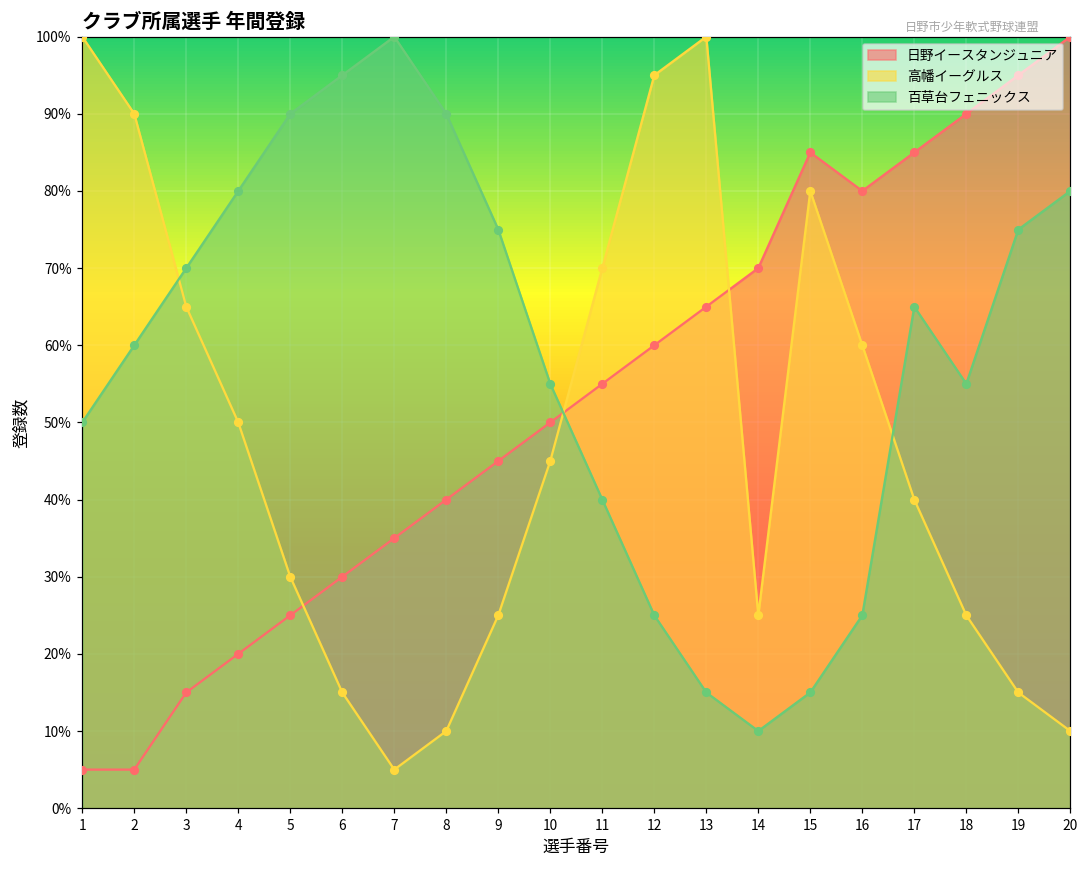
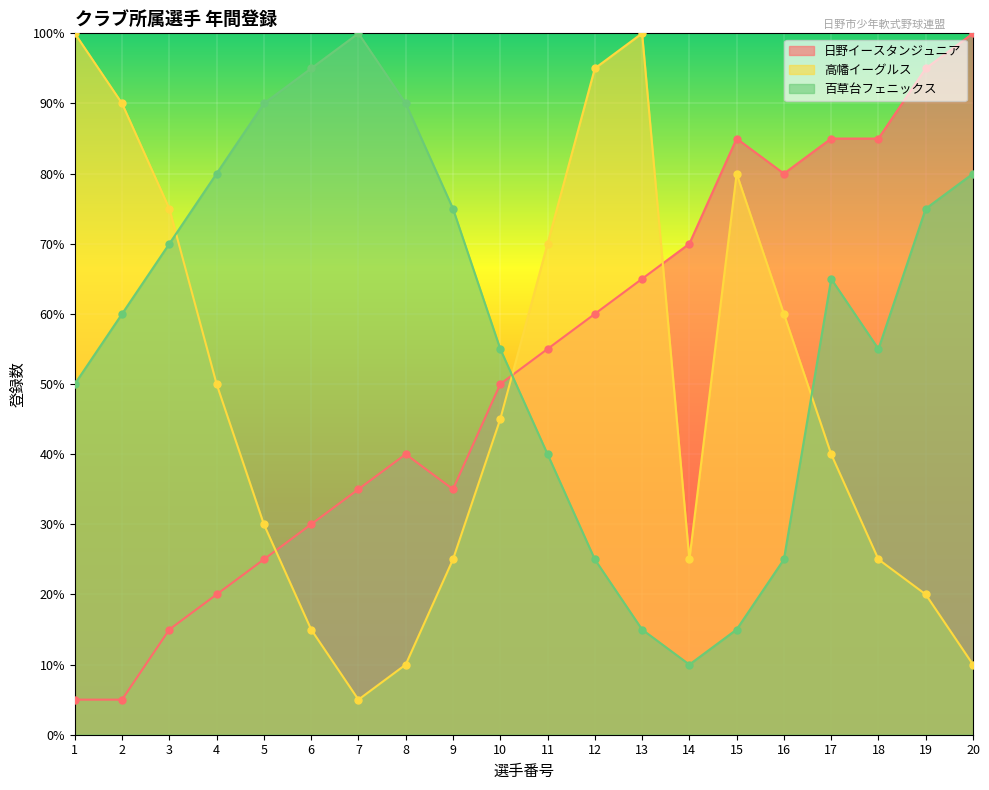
  {
    "日野イースタンジュニア": {
      "1": "5%",
      "2": "5%",
      "3": "15%",
      "4": "20%",
      "5": "25%",
      "6": "30%",
      "7": "35%",
      "8": "40%",
-     "9": "45%",
+     "9": "35%",
      "10": "50%",
      "11": "55%",
      "12": "60%",
      "13": "65%",
      "14": "70%",
      "15": "85%",
      "16": "80%",
      "17": "85%",
-     "18": "90%",
+     "18": "85%",
      "20": "100%"
    },
    "高幡イーグルス": {
      "1": "100%",
      "2": "90%",
-     "3": "65%",
+     "3": "75%",
      "4": "50%",
      "5": "30%",
      "6": "15%",
      "7": "5%",
      "8": "10%",
      "9": "25%",
      "10": "45%",
      "11": "70%",
      "12": "95%",
      "13": "100%",
      "14": "25%",
      "15": "80%",
      "16": "60%",
      "17": "40%",
      "18": "25%",
-     "19": "15%",
+     "19": "20%",
      "20": "10%"
    },
    "百草台フェニックス": {
      "1": "50%",
      "2": "60%",
      "3": "70%",
      "4": "80%",
      "5": "90%",
      "6": "95%",
      "7": "100%",
      "8": "90%",
      "9": "75%",
      "10": "55%",
      "11": "40%",
      "12": "25%",
      "13": "15%",
      "14": "10%",
      "15": "15%",
      "16": "25%",
      "17": "65%",
      "18": "55%",
      "19": "75%",
      "20": "80%"
    }
  }
